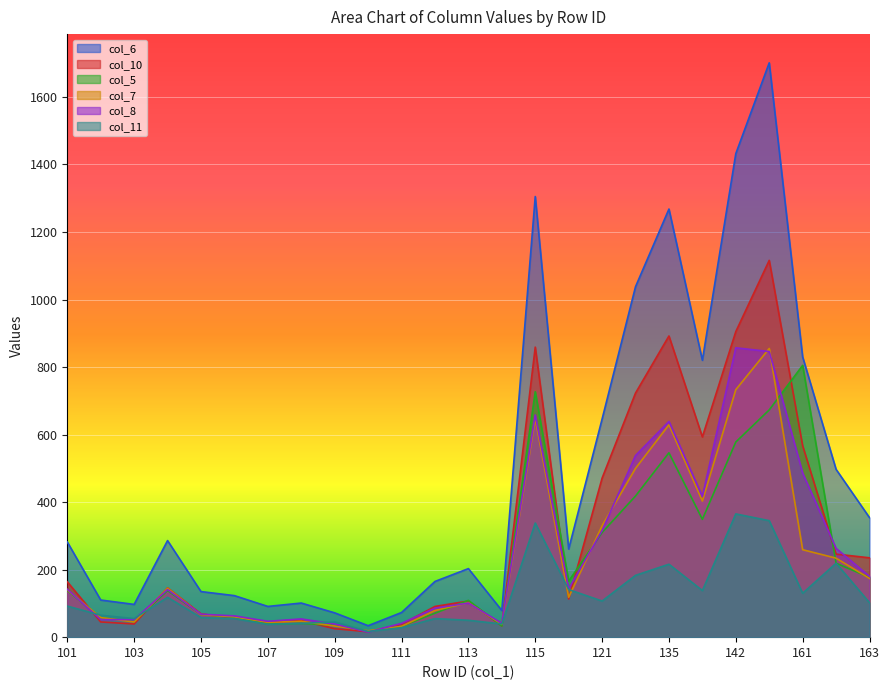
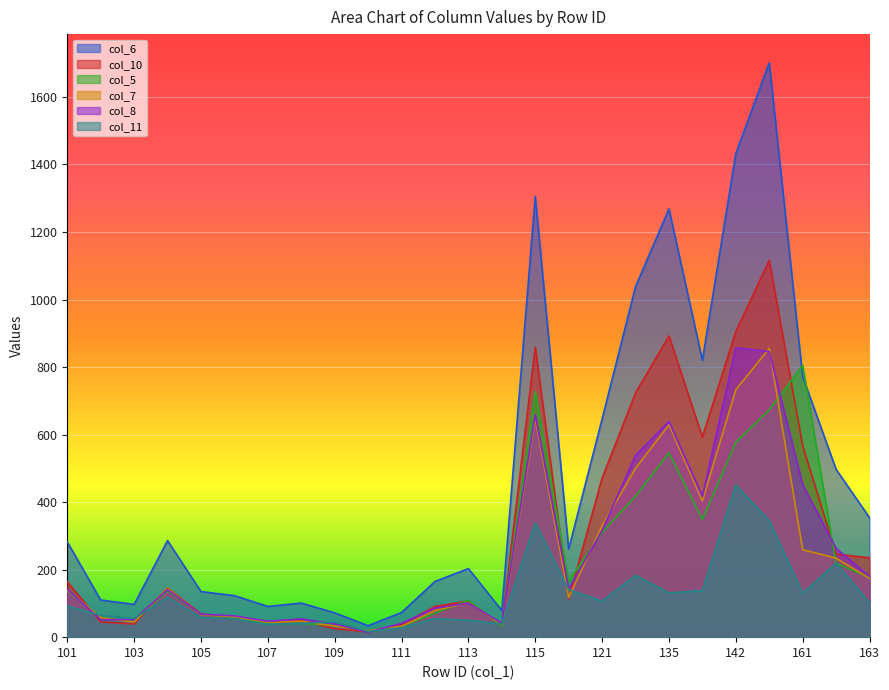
  {
    "col_6": {
      "101": 280,
      "103": 100,
      "105": 140,
      "107": 90,
      "109": 70,
      "111": 70,
      "113": 200,
      "115": 1310,
      "121": 650,
      "135": 1270,
      "142": 1430,
-     "161": 830,
+     "161": 770,
      "163": 350
    },
    "col_10": {
      "101": 160,
      "109": 30,
      "115": 860,
      "121": 470,
      "135": 890,
      "142": 910,
      "161": 570,
      "163": 240
    },
    "col_5": {
      "115": 730,
      "135": 550,
      "142": 580,
      "161": 810
    },
    "col_7": {
      "115": 650,
      "121": 330,
      "135": 630,
      "142": 730,
      "161": 260
    },
    "col_8": {
      "115": 660,
      "135": 640,
      "142": 860,
-     "161": 490
+     "161": 450
    },
    "col_11": {
      "101": 90,
      "105": 60,
      "113": 50,
      "115": 340,
      "121": 110,
-     "135": 220,
-     "142": 370,
+     "135": 130,
+     "142": 450,
      "161": 130,
      "163": 100
    }
  }
